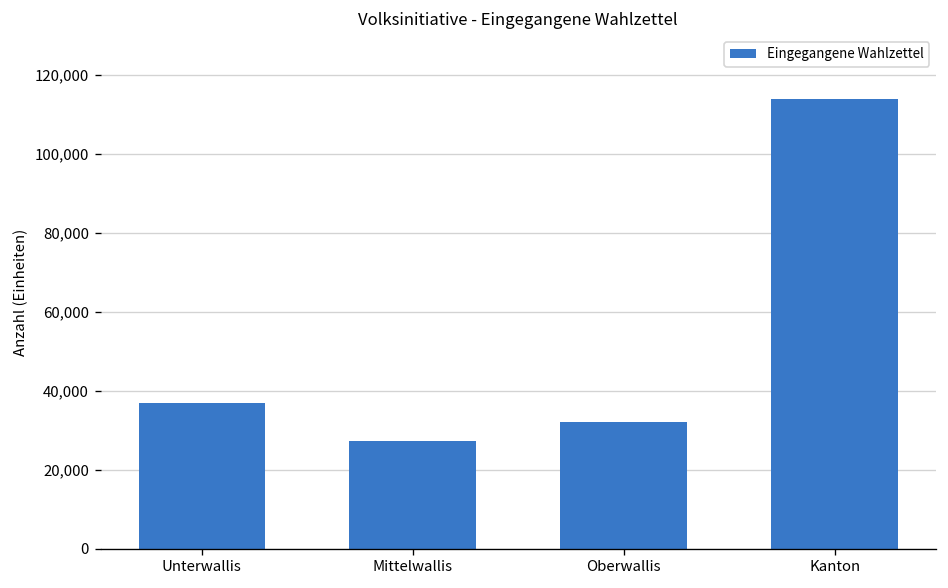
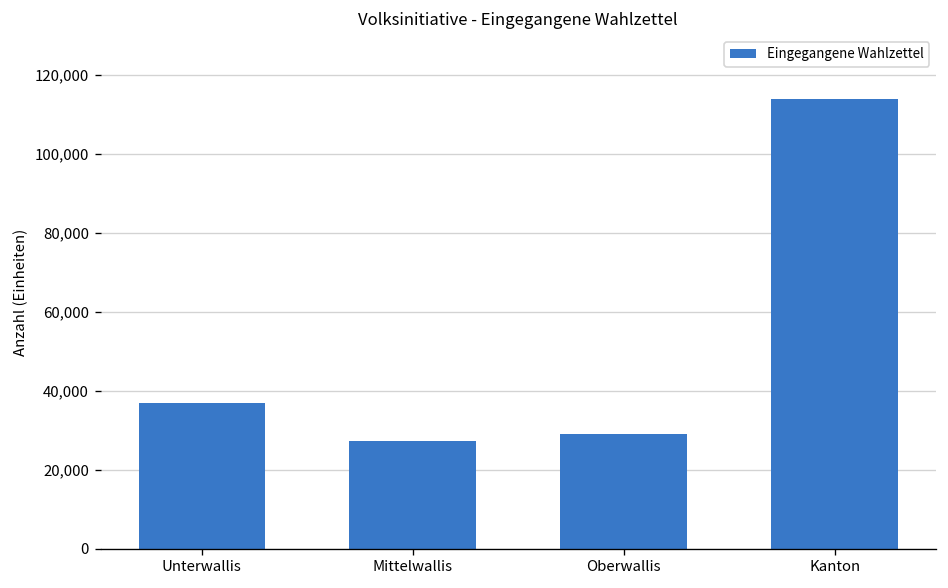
  {
    "Unterwallis": "37,000",
    "Mittelwallis": "27,000",
-   "Oberwallis": "32,000",
+   "Oberwallis": "29,000",
    "Kanton": "114,000"
  }
